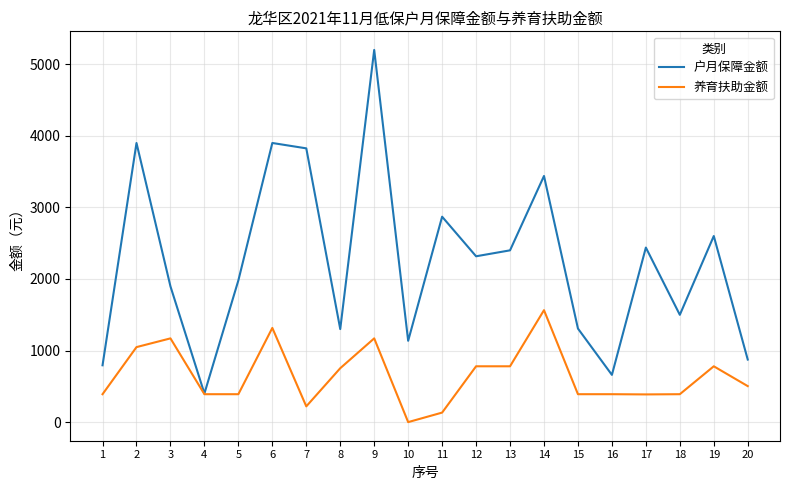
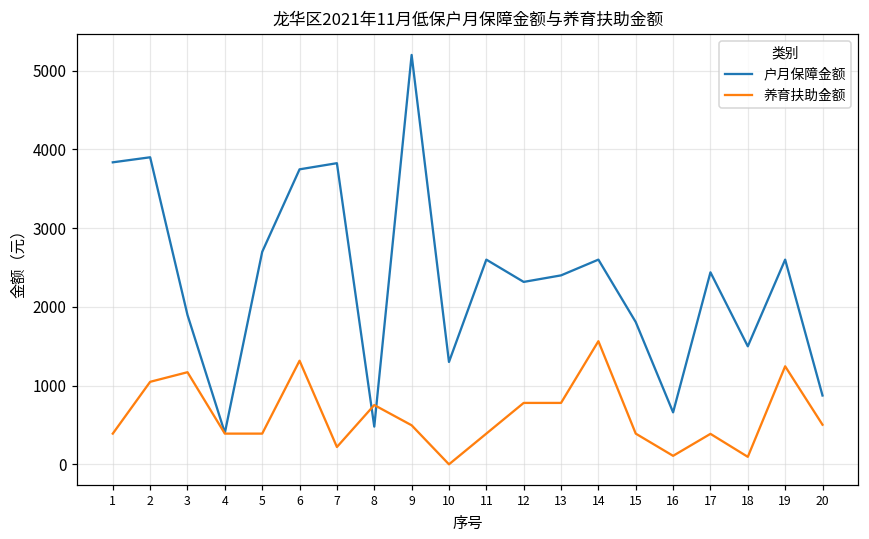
  {
    "户月保障金额": {
-     "1": 800,
+     "1": 3800,
      "2": 3900,
      "3": 1900,
-     "5": 2000,
-     "6": 3900,
+     "5": 2700,
+     "6": 3700,
      "7": 3800,
-     "8": 1300,
+     "8": 500,
      "9": 5200,
-     "10": 1100,
-     "11": 2900,
+     "10": 1300,
+     "11": 2600,
      "12": 2300,
      "13": 2400,
-     "14": 3400,
-     "15": 1300,
+     "14": 2600,
+     "15": 1800,
      "16": 700,
      "17": 2400,
      "18": 1500,
      "19": 2600,
      "20": 900
    },
    "养育扶助金额": {
      "1": 400,
      "2": 1000,
      "3": 1200,
      "5": 400,
      "6": 1300,
      "7": 200,
      "8": 800,
-     "9": 1200,
+     "9": 500,
      "10": 0,
-     "11": 100,
+     "11": 400,
      "12": 800,
      "13": 800,
      "14": 1600,
      "15": 400,
-     "16": 400,
+     "16": 100,
      "17": 400,
-     "18": 400,
-     "19": 800,
+     "18": 100,
+     "19": 1200,
      "20": 500
    }
  }
